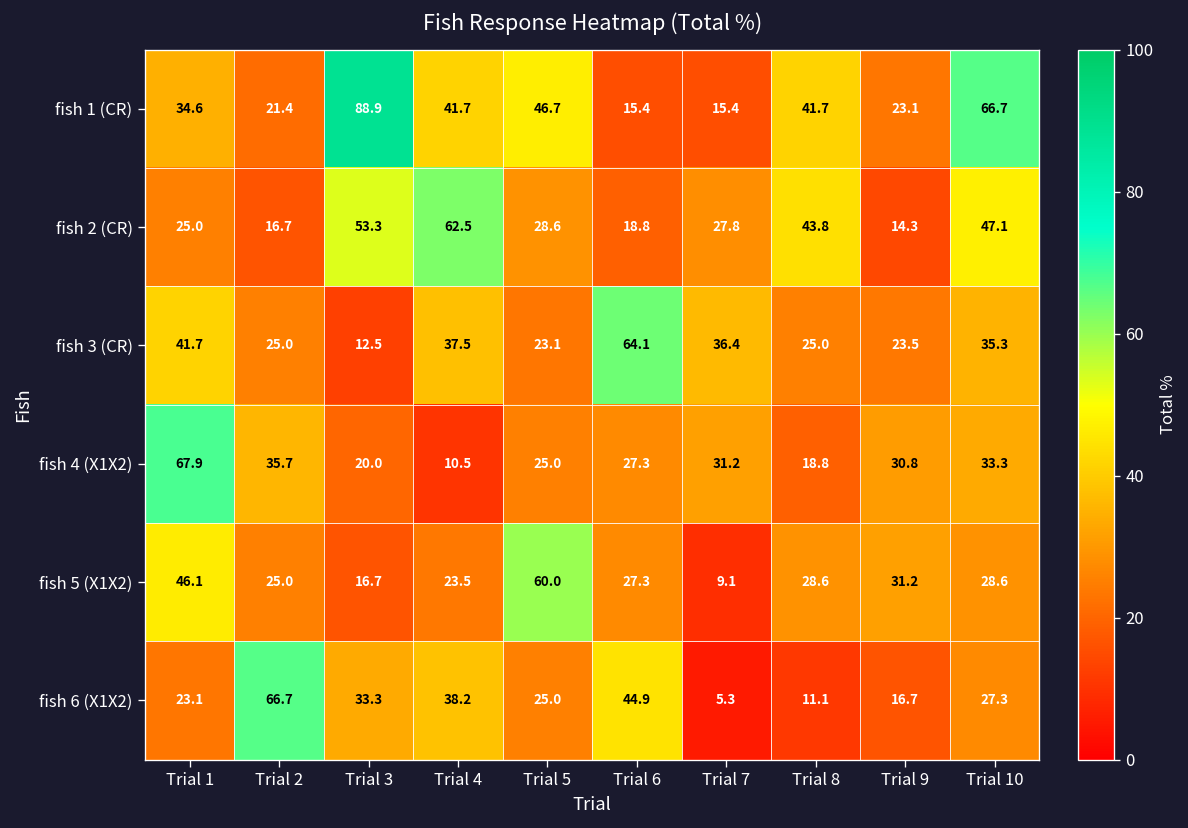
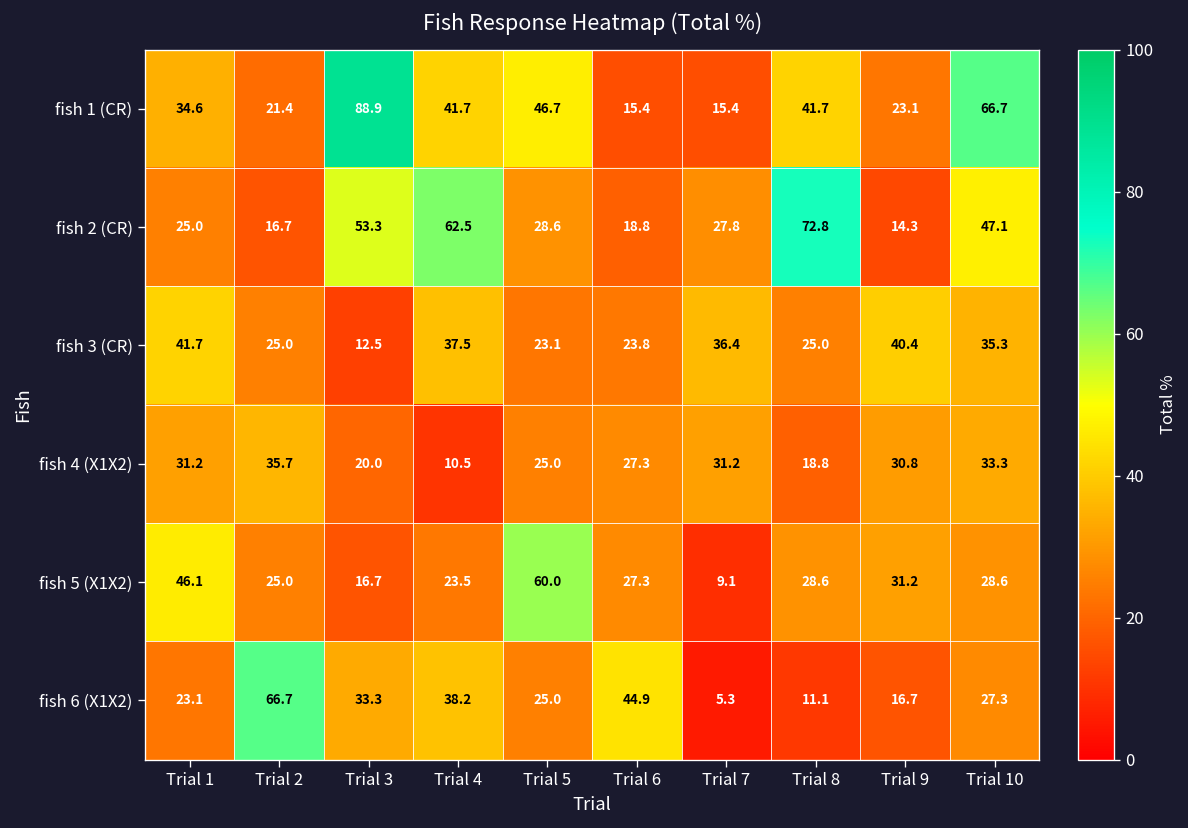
  {
    "fish 1 (CR)": {
      "Trial 1": 34.6,
      "Trial 2": 21.4,
      "Trial 3": 88.9,
      "Trial 4": 41.7,
      "Trial 5": 46.7,
      "Trial 6": 15.4,
      "Trial 7": 15.4,
      "Trial 8": 41.7,
      "Trial 9": 23.1,
      "Trial 10": 66.7
    },
    "fish 2 (CR)": {
      "Trial 1": 25.0,
      "Trial 2": 16.7,
      "Trial 3": 53.3,
      "Trial 4": 62.5,
      "Trial 5": 28.6,
      "Trial 6": 18.8,
      "Trial 7": 27.8,
-     "Trial 8": 43.8,
+     "Trial 8": 72.8,
      "Trial 9": 14.3,
      "Trial 10": 47.1
    },
    "fish 3 (CR)": {
      "Trial 1": 41.7,
      "Trial 2": 25.0,
      "Trial 3": 12.5,
      "Trial 4": 37.5,
      "Trial 5": 23.1,
-     "Trial 6": 64.1,
+     "Trial 6": 23.8,
      "Trial 7": 36.4,
      "Trial 8": 25.0,
-     "Trial 9": 23.5,
+     "Trial 9": 40.4,
      "Trial 10": 35.3
    },
    "fish 4 (X1X2)": {
-     "Trial 1": 67.9,
+     "Trial 1": 31.2,
      "Trial 2": 35.7,
      "Trial 3": 20.0,
      "Trial 4": 10.5,
      "Trial 5": 25.0,
      "Trial 6": 27.3,
      "Trial 7": 31.2,
      "Trial 8": 18.8,
      "Trial 9": 30.8,
      "Trial 10": 33.3
    },
    "fish 5 (X1X2)": {
      "Trial 1": 46.1,
      "Trial 2": 25.0,
      "Trial 3": 16.7,
      "Trial 4": 23.5,
      "Trial 5": 60.0,
      "Trial 6": 27.3,
      "Trial 7": 9.1,
      "Trial 8": 28.6,
      "Trial 9": 31.2,
      "Trial 10": 28.6
    },
    "fish 6 (X1X2)": {
      "Trial 1": 23.1,
      "Trial 2": 66.7,
      "Trial 3": 33.3,
      "Trial 4": 38.2,
      "Trial 5": 25.0,
      "Trial 6": 44.9,
      "Trial 7": 5.3,
      "Trial 8": 11.1,
      "Trial 9": 16.7,
      "Trial 10": 27.3
    }
  }
